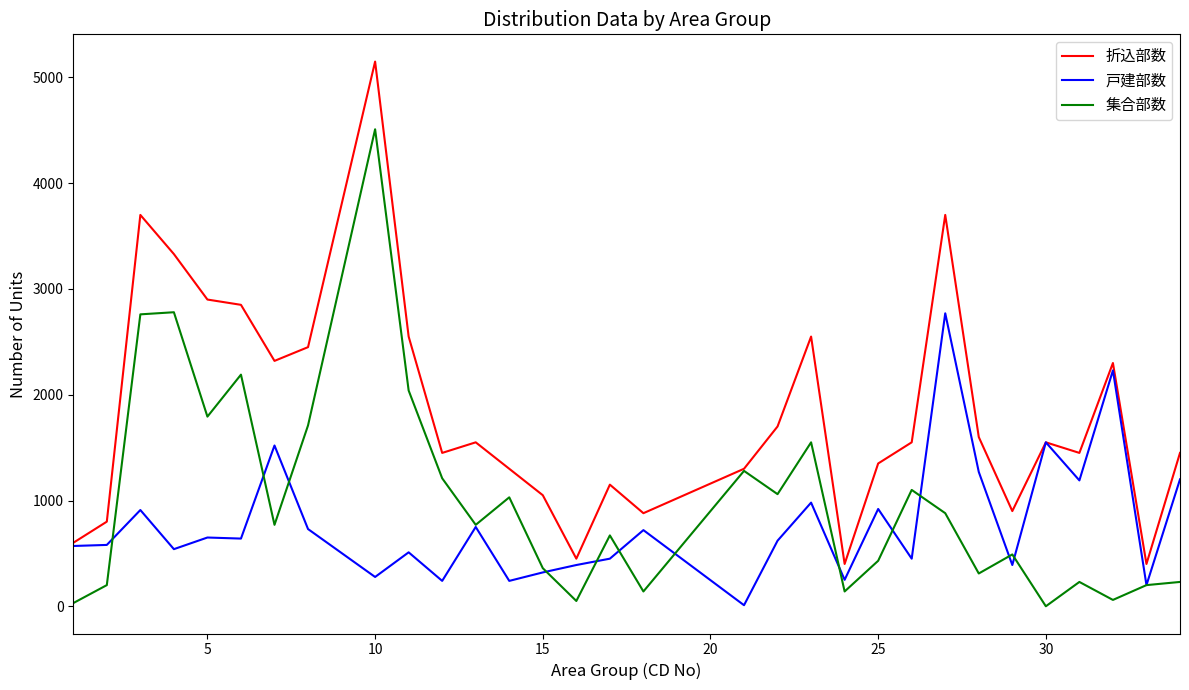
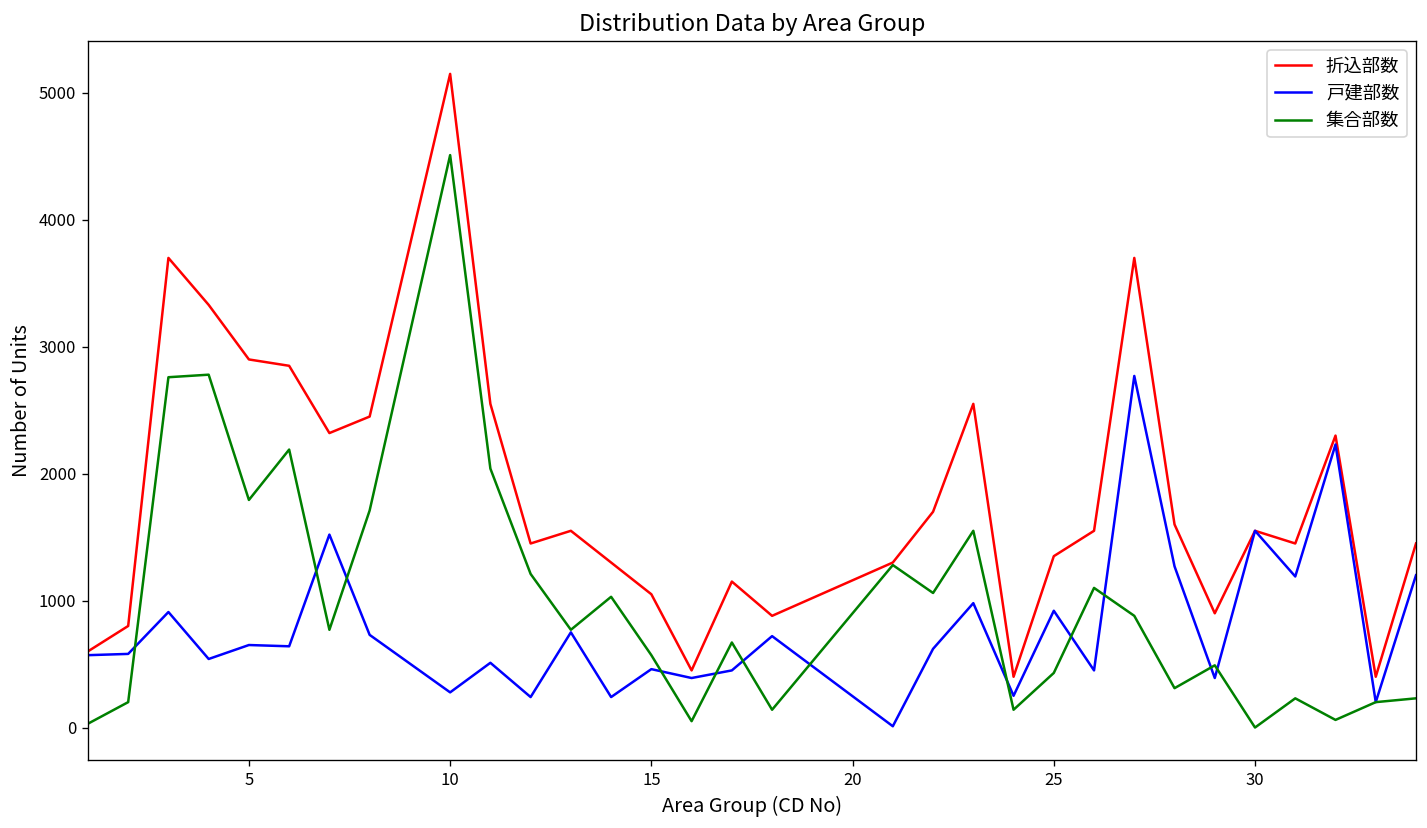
  {
    "折込部数": {
      "5": 2900,
      "10": 5150,
      "15": 1050,
      "25": 1350
    },
    "戸建部数": {
      "5": 650,
      "10": 280,
-     "15": 320,
+     "15": 460,
      "25": 920
    },
    "集合部数": {
      "5": 1790,
      "10": 4510,
-     "15": 360,
+     "15": 570,
      "25": 430,
      "30": 0
    }
  }
